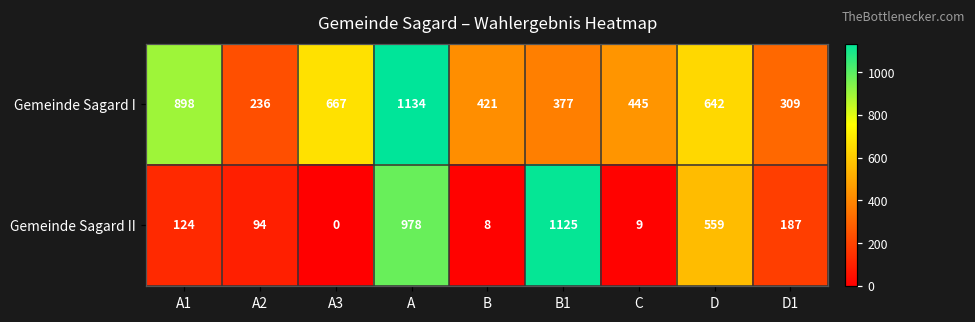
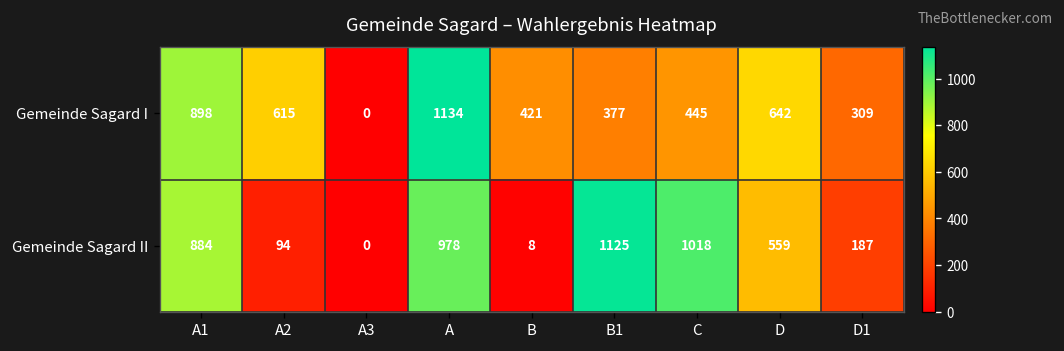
  {
    "Gemeinde Sagard I": {
      "A1": 898,
-     "A2": 236,
-     "A3": 667,
+     "A2": 615,
+     "A3": 0,
      "A": 1134,
      "B": 421,
      "B1": 377,
      "C": 445,
      "D": 642,
      "D1": 309
    },
    "Gemeinde Sagard II": {
-     "A1": 124,
+     "A1": 884,
      "A2": 94,
      "A3": 0,
      "A": 978,
      "B": 8,
      "B1": 1125,
-     "C": 9,
+     "C": 1018,
      "D": 559,
      "D1": 187
    }
  }
